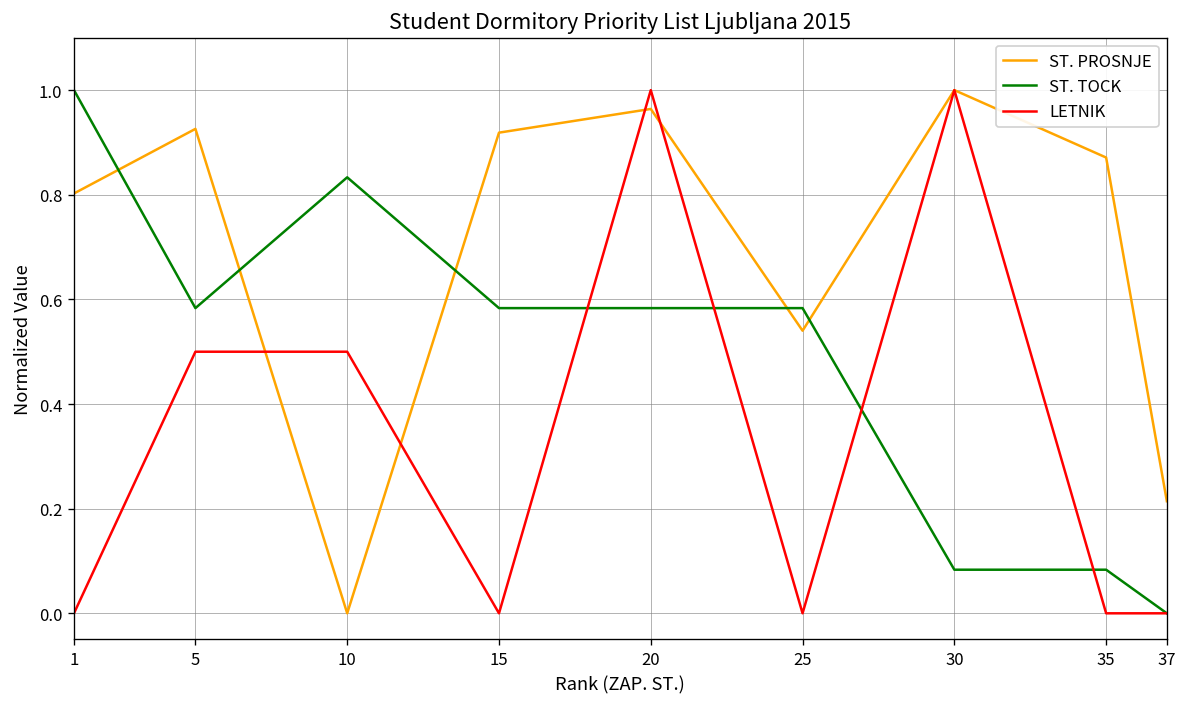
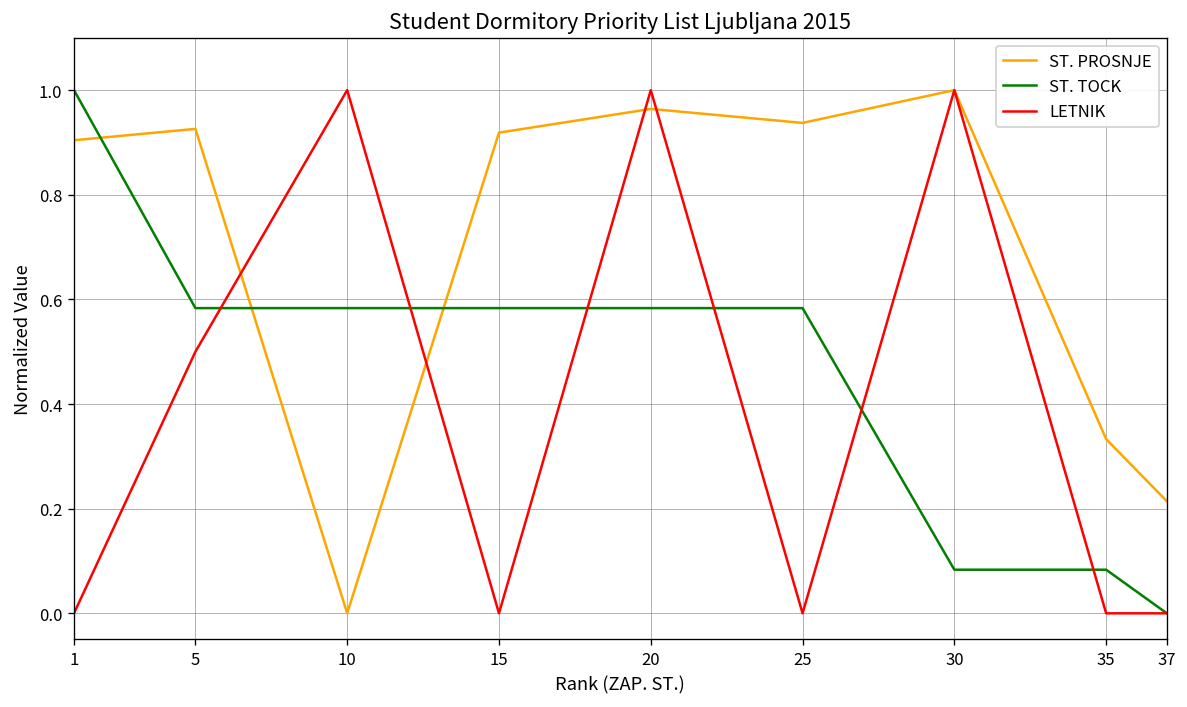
  {
    "ST. PROSNJE": {
-     "1": 0.80,
+     "1": 0.90,
      "5": 0.93,
      "10": 0.00,
      "15": 0.92,
      "20": 0.96,
-     "25": 0.54,
-     "35": 0.87,
+     "25": 0.94,
+     "35": 0.33,
      "37": 0.21
    },
    "ST. TOCK": {
      "1": 1.00,
      "5": 0.58,
-     "10": 0.83,
+     "10": 0.58,
      "15": 0.58,
      "20": 0.58,
      "25": 0.58,
      "30": 0.08,
      "35": 0.08
    },
    "LETNIK": {
      "1": 0.00,
      "5": 0.50,
-     "10": 0.50,
+     "10": 1.00,
      "15": 0.00,
      "20": 1.00,
      "25": 0.00,
      "35": 0.00
    }
  }
